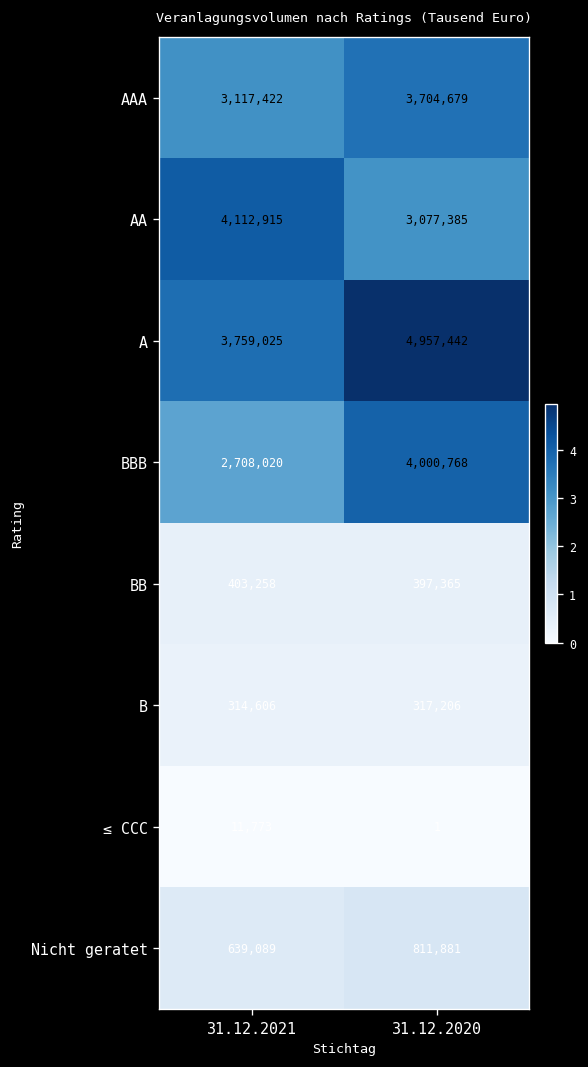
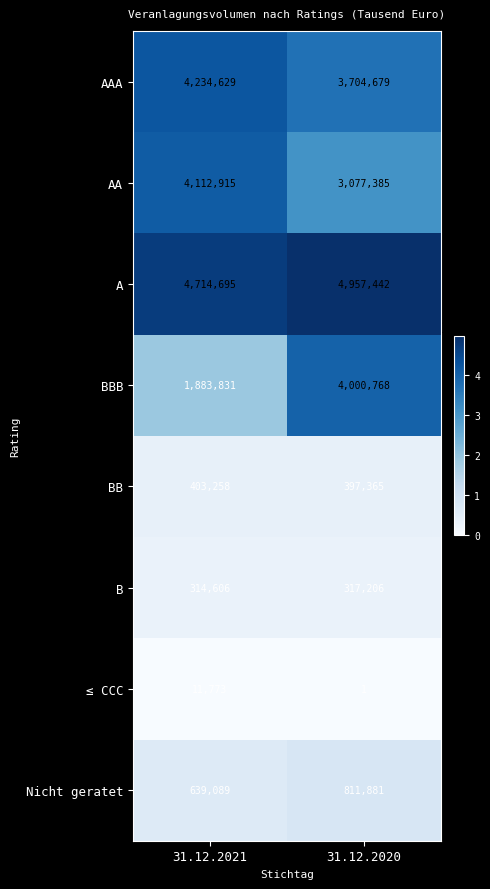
  {
    "AAA": {
-     "31.12.2021": "3,117,422",
+     "31.12.2021": "4,234,629",
      "31.12.2020": "3,704,679"
    },
    "AA": {
      "31.12.2021": "4,112,915",
      "31.12.2020": "3,077,385"
    },
    "A": {
-     "31.12.2021": "3,759,025",
+     "31.12.2021": "4,714,695",
      "31.12.2020": "4,957,442"
    },
    "BBB": {
-     "31.12.2021": "2,708,020",
+     "31.12.2021": "1,883,831",
      "31.12.2020": "4,000,768"
    }
  }
